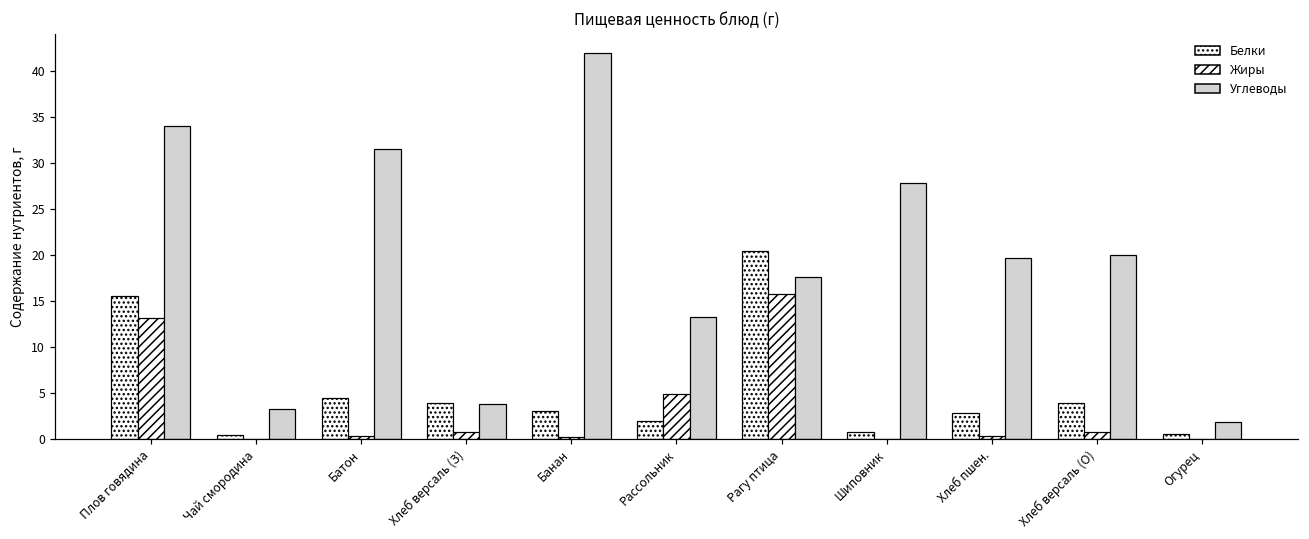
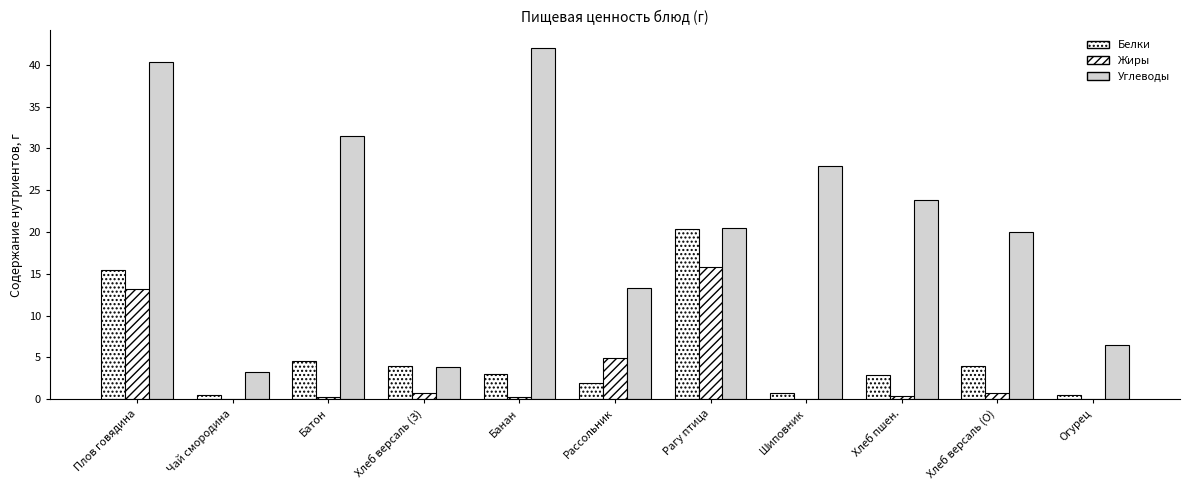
  {
    "Углеводы": {
-     "Плов говядина": 34,
+     "Плов говядина": 40,
      "Чай смородина": 3,
      "Батон": 32,
      "Хлеб версаль (З)": 4,
      "Банан": 42,
      "Рассольник": 13,
-     "Рагу птица": 18,
+     "Рагу птица": 21,
      "Шиповник": 28,
-     "Хлеб пшен.": 20,
+     "Хлеб пшен.": 24,
      "Хлеб версаль (О)": 20,
-     "Огурец": 2
+     "Огурец": 7
    }
  }
